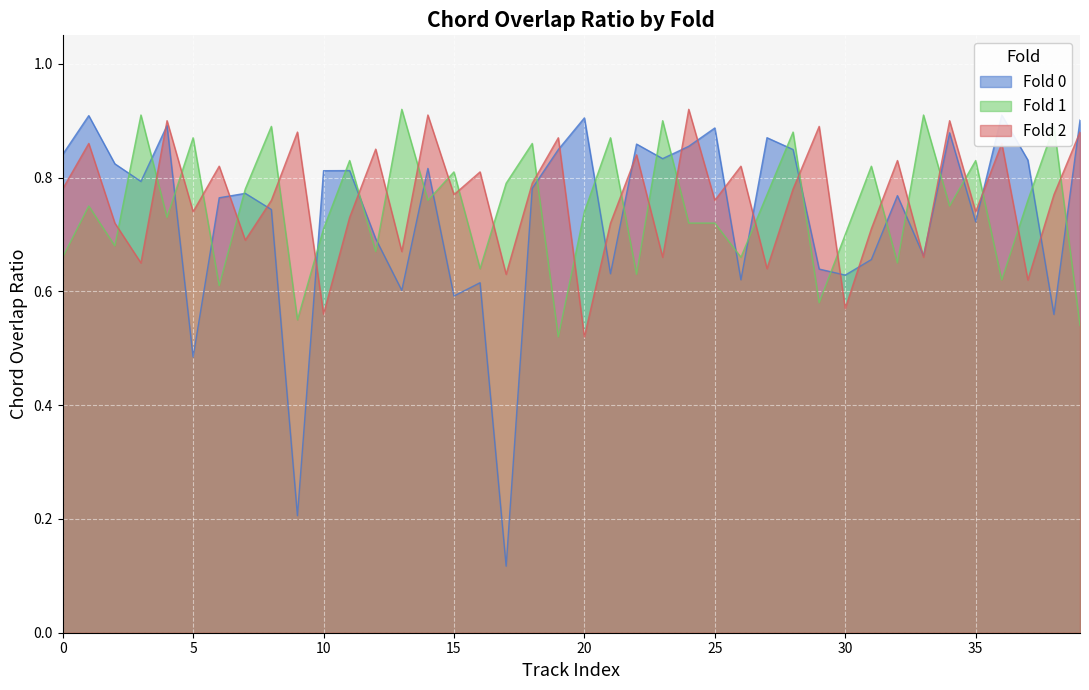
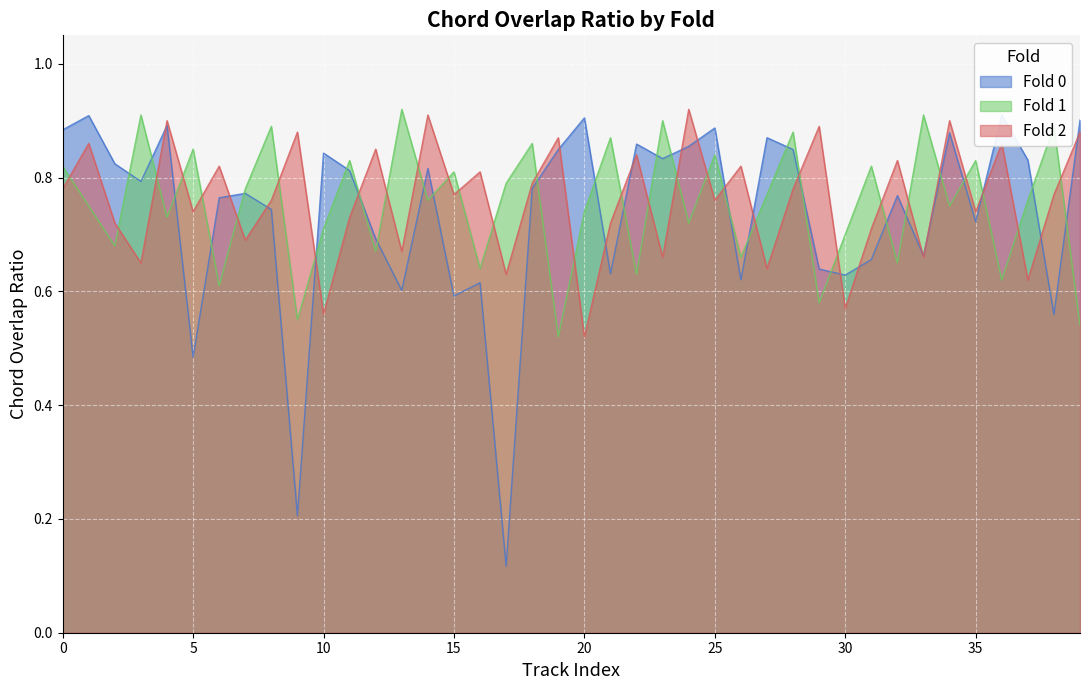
  {
    "Fold 0": {
-     "0": 0.84,
+     "0": 0.88,
      "5": 0.48,
-     "10": 0.81,
+     "10": 0.84,
      "15": 0.59,
      "20": 0.90,
      "25": 0.89,
      "30": 0.63,
      "35": 0.72
    },
    "Fold 1": {
-     "0": 0.66,
-     "5": 0.87,
+     "0": 0.82,
+     "5": 0.85,
      "10": 0.71,
      "15": 0.81,
      "20": 0.74,
-     "25": 0.72,
+     "25": 0.84,
      "30": 0.70,
      "35": 0.83
    },
    "Fold 2": {
      "0": 0.78,
      "5": 0.74,
      "10": 0.56,
      "15": 0.77,
      "20": 0.52,
      "25": 0.76,
      "30": 0.57,
      "35": 0.74
    }
  }
